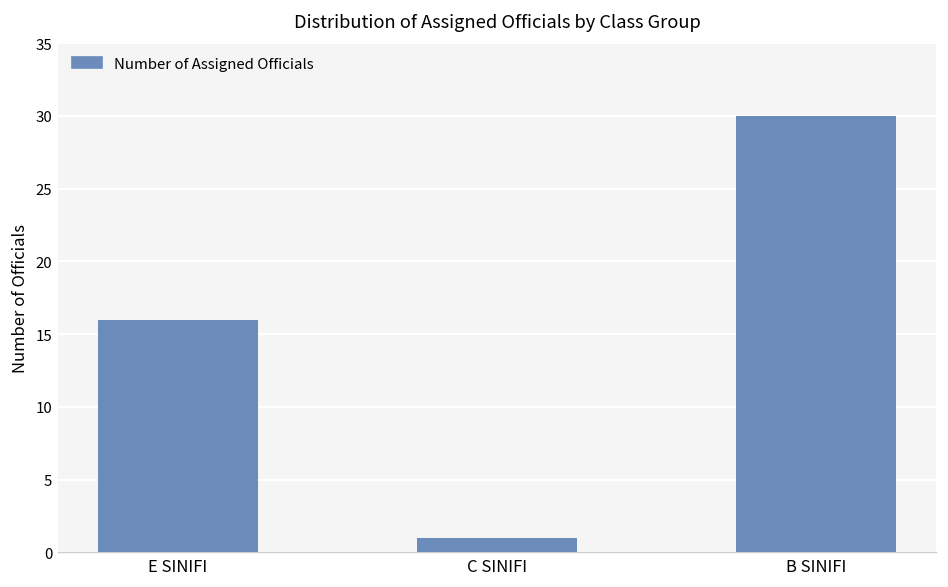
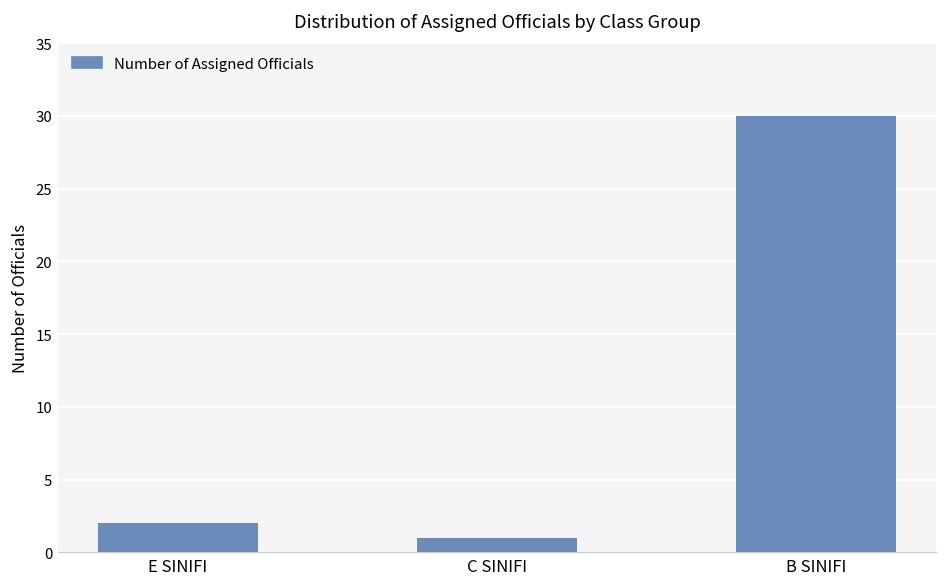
  {
-   "E SINIFI": 16,
+   "E SINIFI": 2,
    "C SINIFI": 1,
    "B SINIFI": 30
  }
